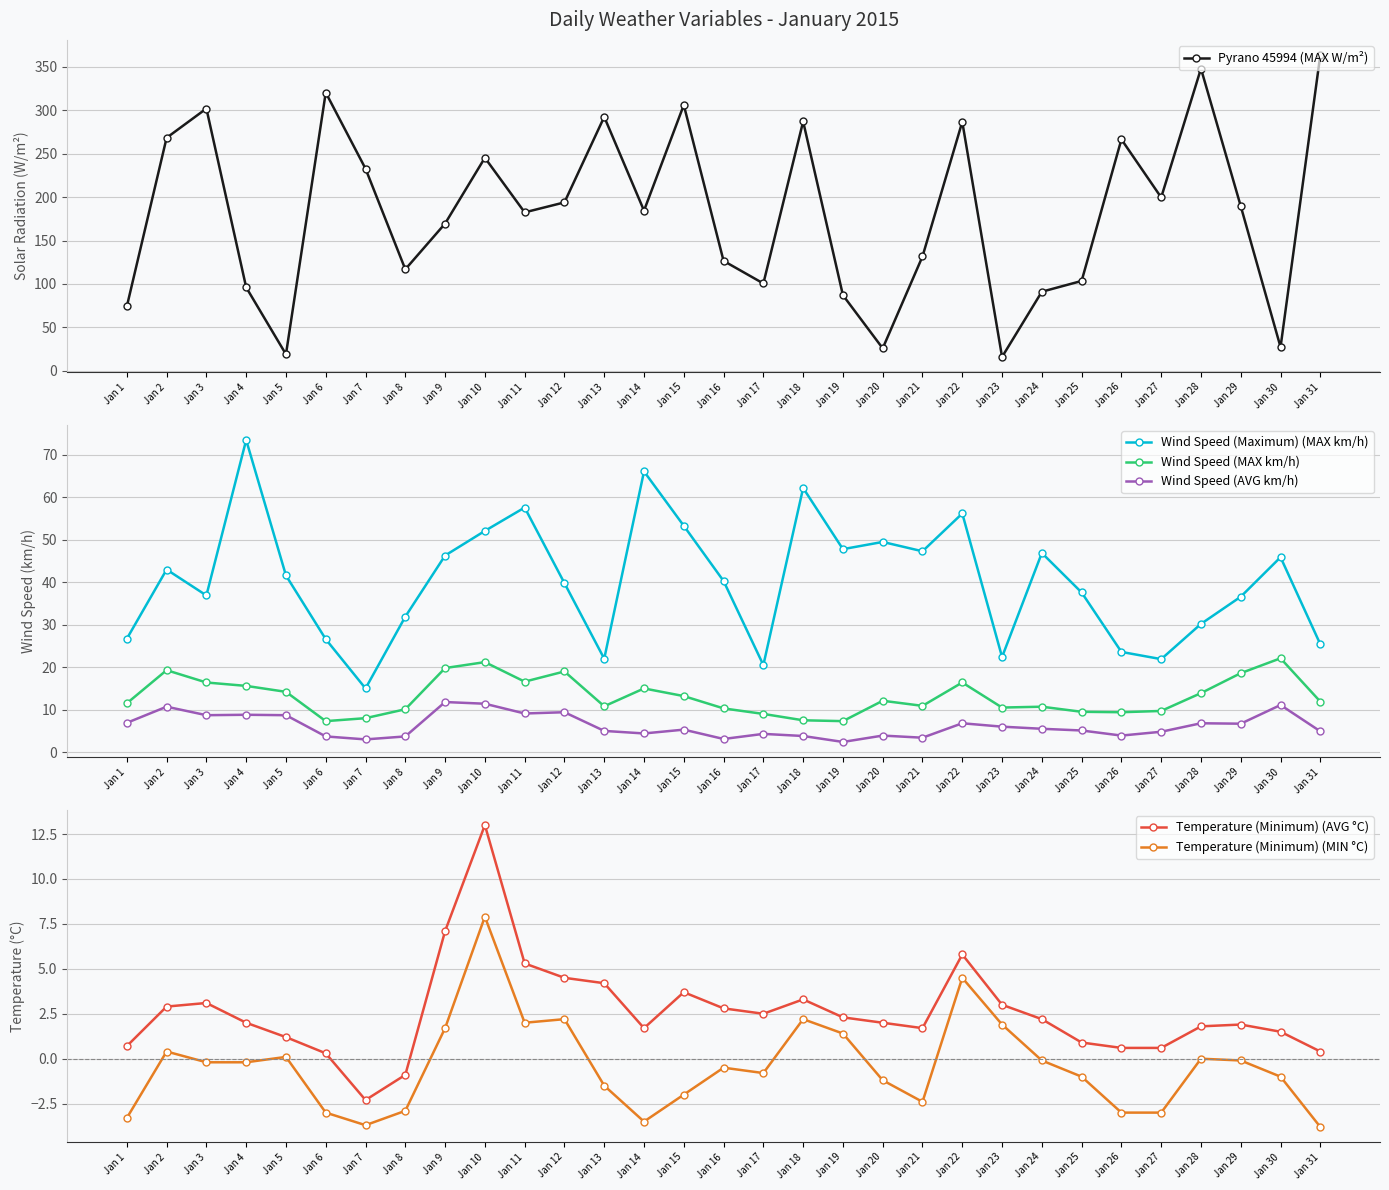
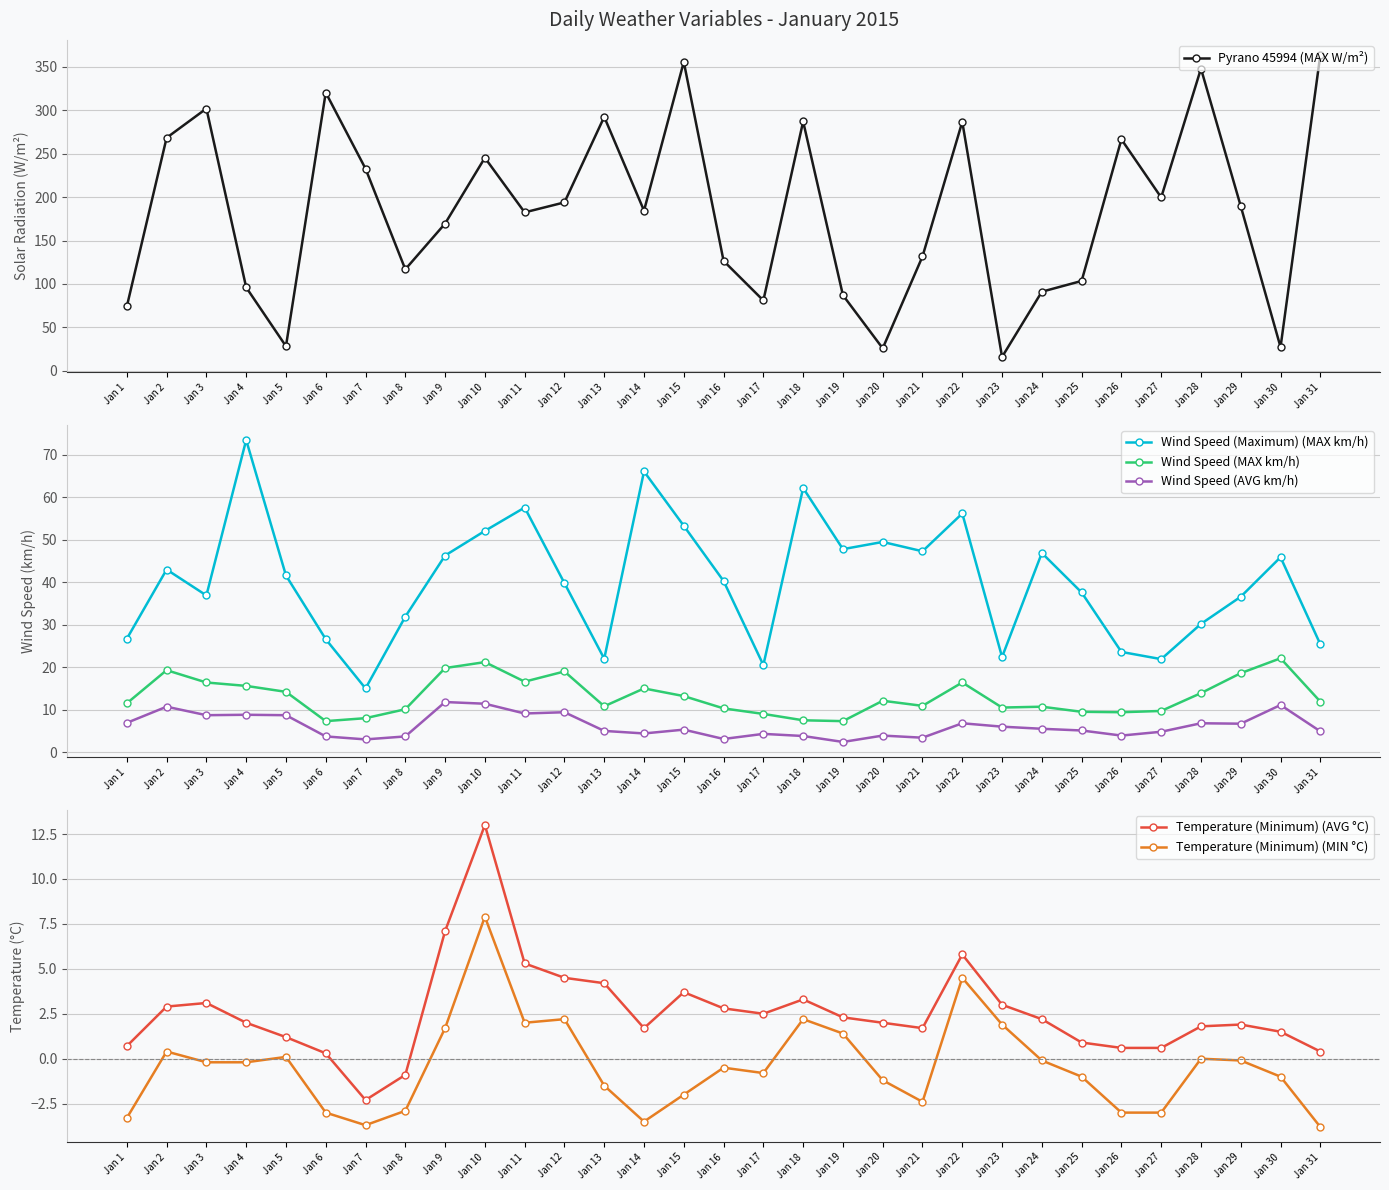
  {
    "Daily Weather Variables - January 2015": {
      "Jan 1": 70,
      "Jan 2": 270,
      "Jan 3": 300,
      "Jan 4": 100,
-     "Jan 5": 20,
+     "Jan 5": 30,
      "Jan 6": 320,
      "Jan 7": 230,
      "Jan 8": 120,
      "Jan 9": 170,
      "Jan 10": 250,
      "Jan 11": 180,
      "Jan 12": 190,
      "Jan 13": 290,
      "Jan 14": 180,
-     "Jan 15": 310,
+     "Jan 15": 360,
      "Jan 16": 130,
-     "Jan 17": 100,
+     "Jan 17": 80,
      "Jan 18": 290,
      "Jan 19": 90,
      "Jan 20": 30,
      "Jan 21": 130,
      "Jan 22": 290,
      "Jan 23": 20,
      "Jan 24": 90,
      "Jan 25": 100,
      "Jan 26": 270,
      "Jan 27": 200,
      "Jan 29": 190,
      "Jan 30": 30
    }
  }
